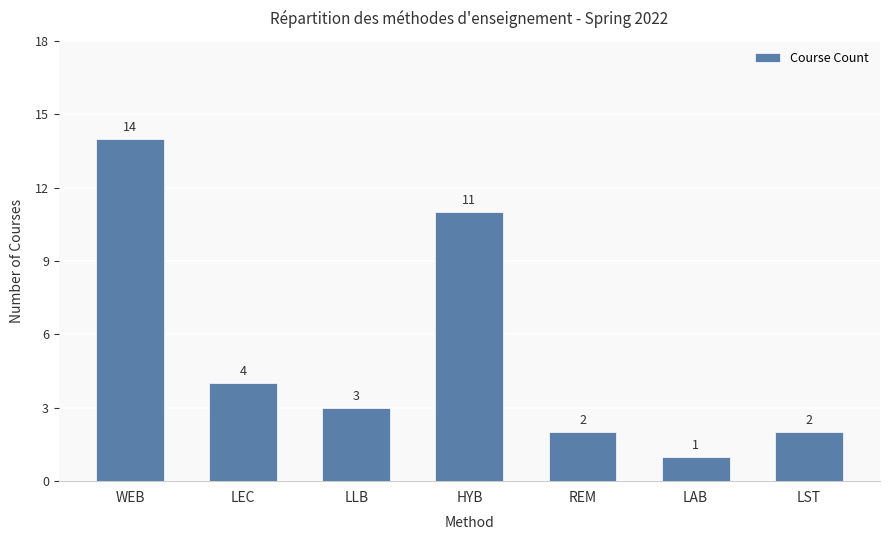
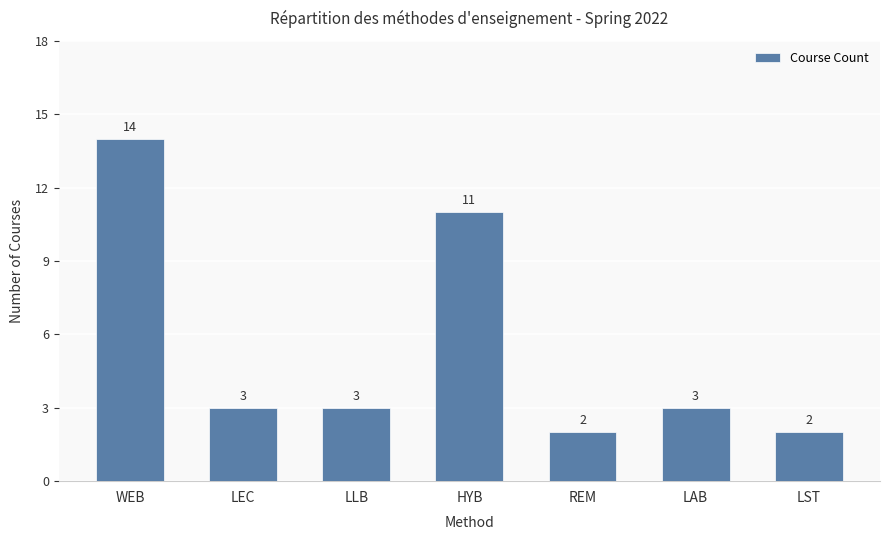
  {
    "WEB": 14,
-   "LEC": 4,
+   "LEC": 3,
    "LLB": 3,
    "HYB": 11,
    "REM": 2,
-   "LAB": 1,
+   "LAB": 3,
    "LST": 2
  }
